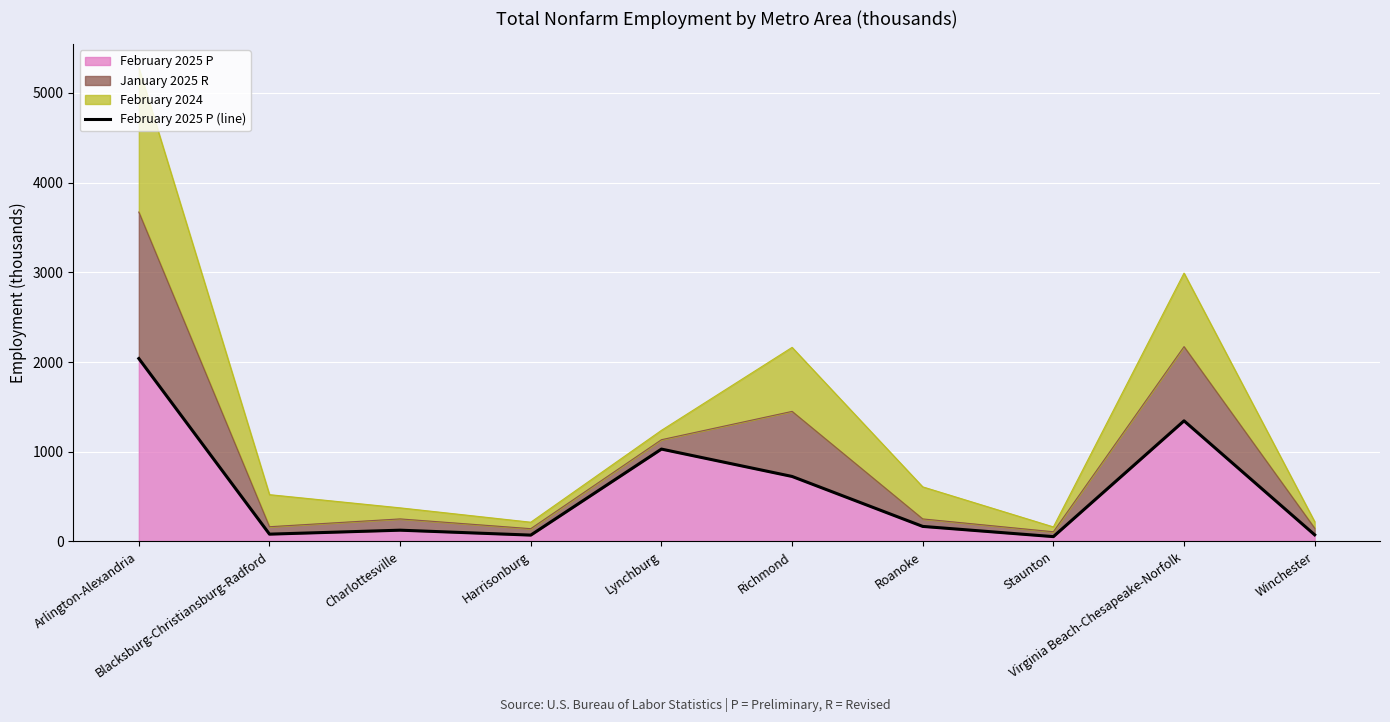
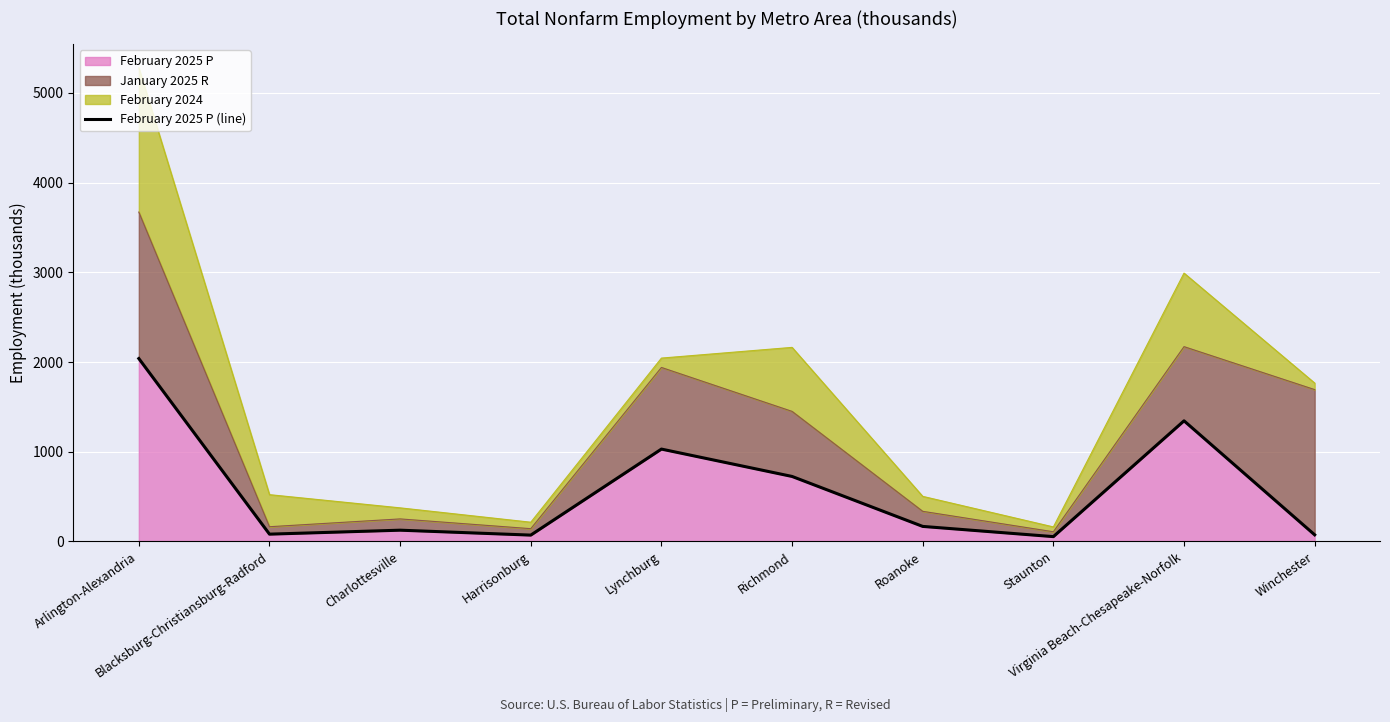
  {
    "February 2025 P": {
      "Arlington-Alexandria": 2000,
      "Blacksburg-Christiansburg-Radford": 100,
      "Charlottesville": 100,
      "Harrisonburg": 100,
      "Lynchburg": 1000,
      "Richmond": 700,
      "Roanoke": 200,
      "Staunton": 100,
      "Virginia Beach-Chesapeake-Norfolk": 1300,
      "Winchester": 100
    },
    "January 2025 R": {
      "Arlington-Alexandria": 1600,
      "Blacksburg-Christiansburg-Radford": 100,
      "Charlottesville": 100,
      "Harrisonburg": 100,
-     "Lynchburg": 100,
+     "Lynchburg": 900,
      "Richmond": 700,
-     "Roanoke": 100,
+     "Roanoke": 200,
      "Staunton": 100,
      "Virginia Beach-Chesapeake-Norfolk": 800,
-     "Winchester": 100
+     "Winchester": 1600
    },
    "February 2024": {
      "Blacksburg-Christiansburg-Radford": 400,
      "Charlottesville": 100,
      "Harrisonburg": 100,
      "Lynchburg": 100,
      "Richmond": 700,
-     "Roanoke": 400,
+     "Roanoke": 200,
      "Staunton": 100,
      "Virginia Beach-Chesapeake-Norfolk": 800,
      "Winchester": 100
    }
  }
